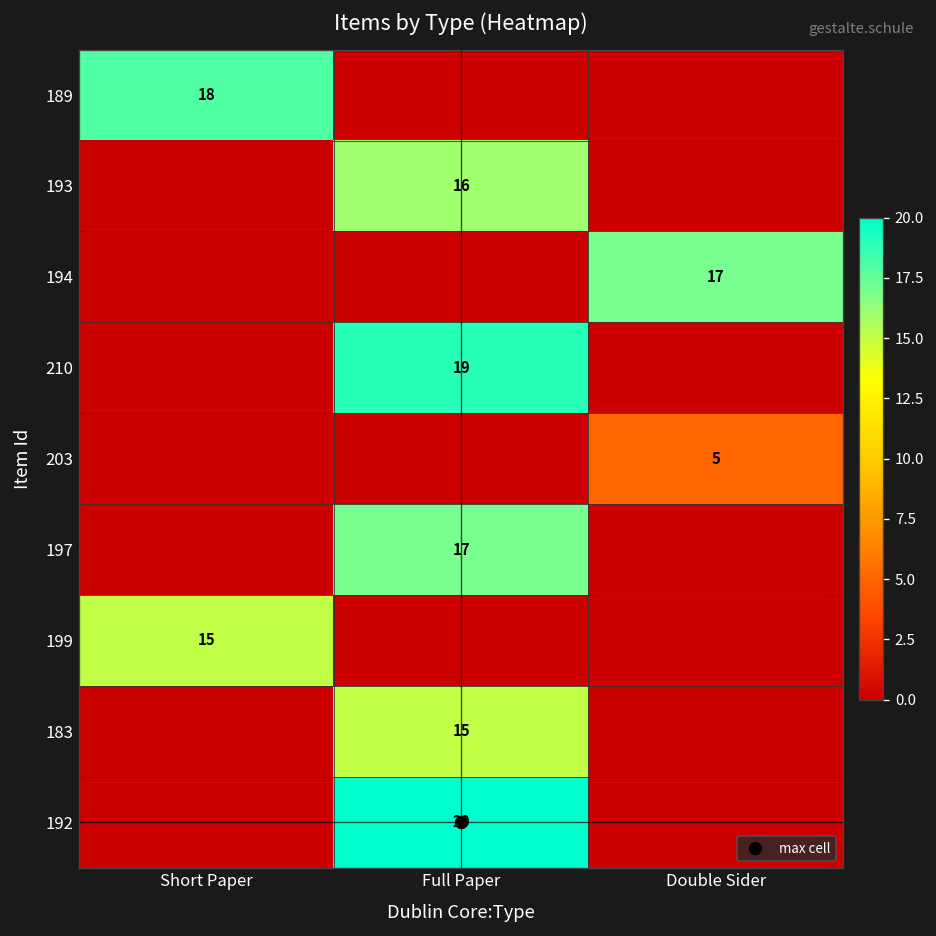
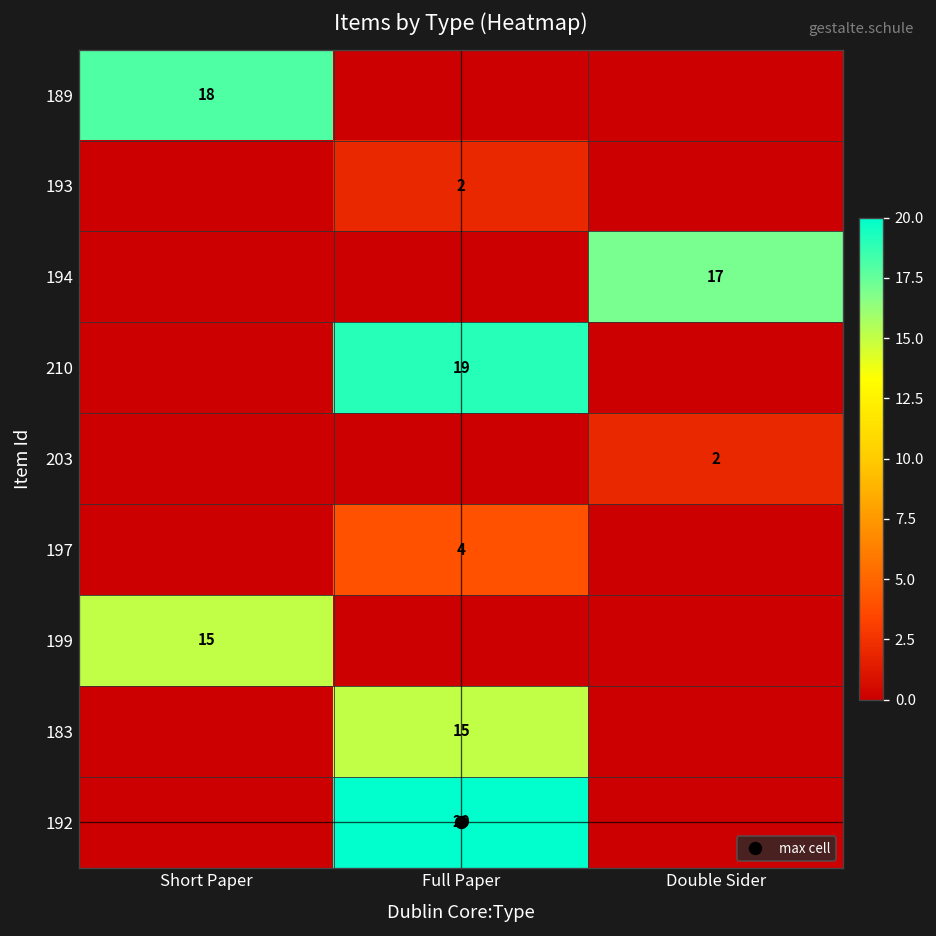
  {
    "189": {
      "Short Paper": 18
    },
    "193": {
-     "Full Paper": 16
+     "Full Paper": 2
    },
    "194": {
      "Double Sider": 17
    },
    "210": {
      "Full Paper": 19
    },
    "203": {
-     "Double Sider": 5
+     "Double Sider": 2
    },
    "197": {
-     "Full Paper": 17
+     "Full Paper": 4
    },
    "199": {
      "Short Paper": 15
    },
    "183": {
      "Full Paper": 15
    }
  }
